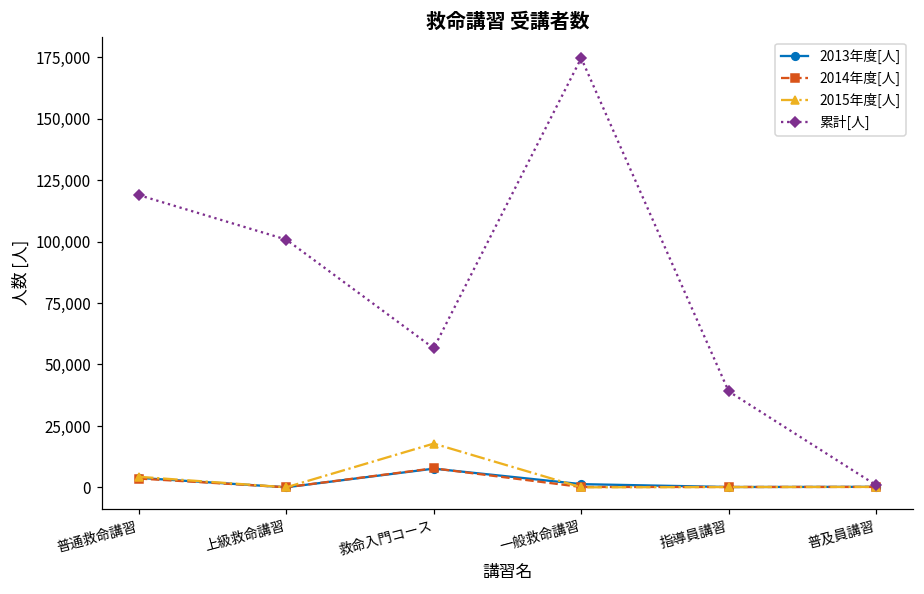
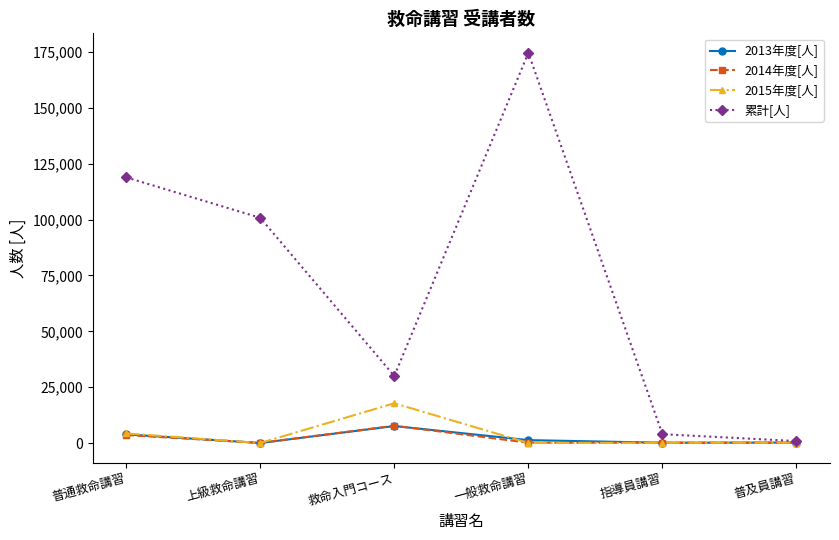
  {
    "2013年度[人]": {
      "一般救命講習": "1,000"
    },
    "2015年度[人]": {
      "救命入門コース": "18,000"
    },
    "累計[人]": {
      "普通救命講習": "119,000",
      "上級救命講習": "101,000",
-     "救命入門コース": "57,000",
+     "救命入門コース": "30,000",
      "一般救命講習": "175,000",
-     "指導員講習": "39,000"
+     "指導員講習": "4,000"
    }
  }
